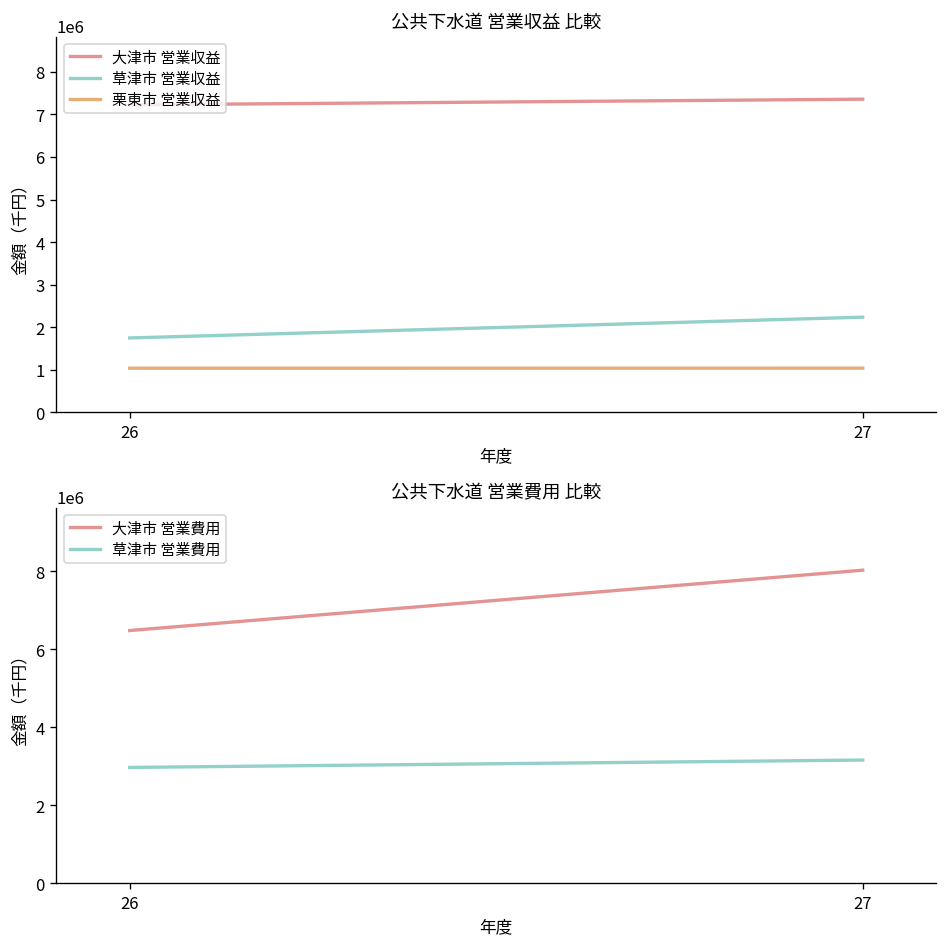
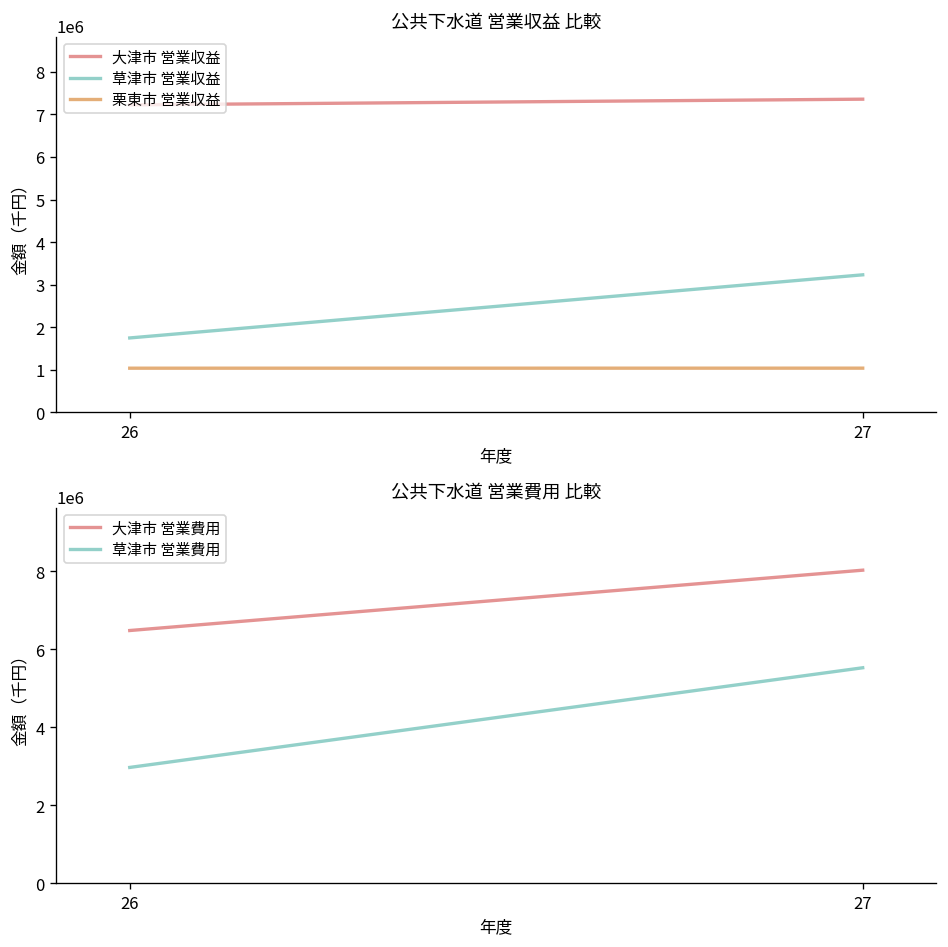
  {
    "公共下水道 営業収益 比較": {
      "草津市 営業収益": {
        "26": 1700000,
-       "27": 2200000
+       "27": 3200000
      }
    },
    "公共下水道 営業費用 比較": {
      "大津市 営業費用": {
        "26": 6500000,
        "27": 8000000
      },
      "草津市 営業費用": {
        "26": 3000000,
-       "27": 3200000
+       "27": 5500000
      }
    }
  }
